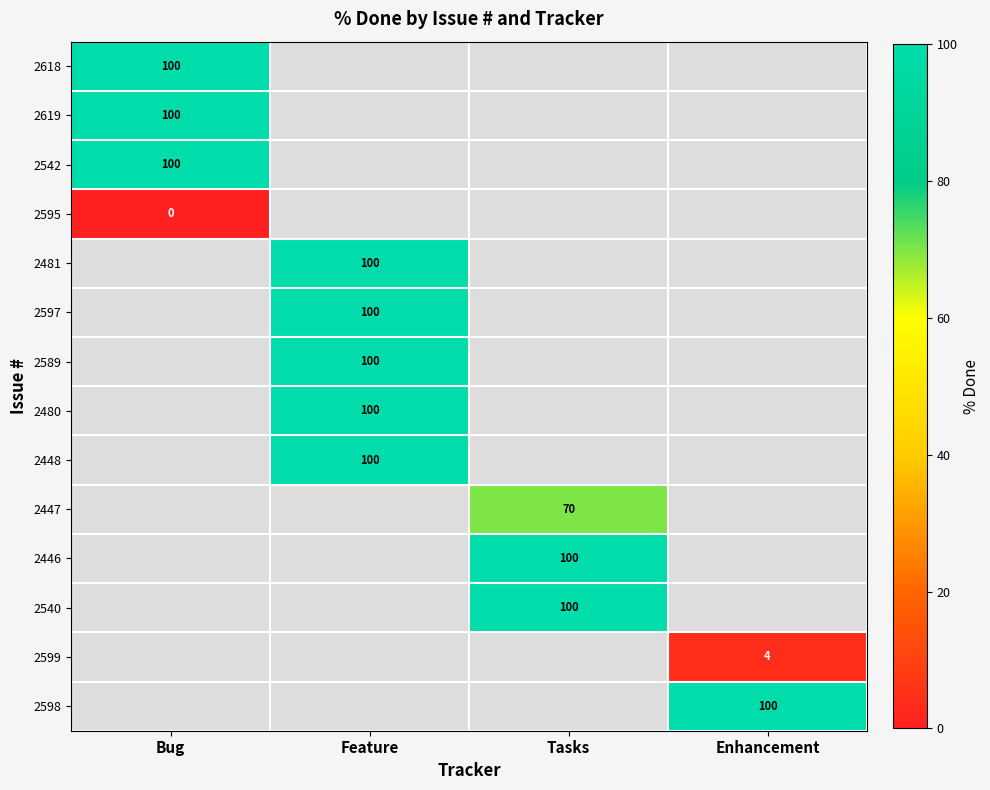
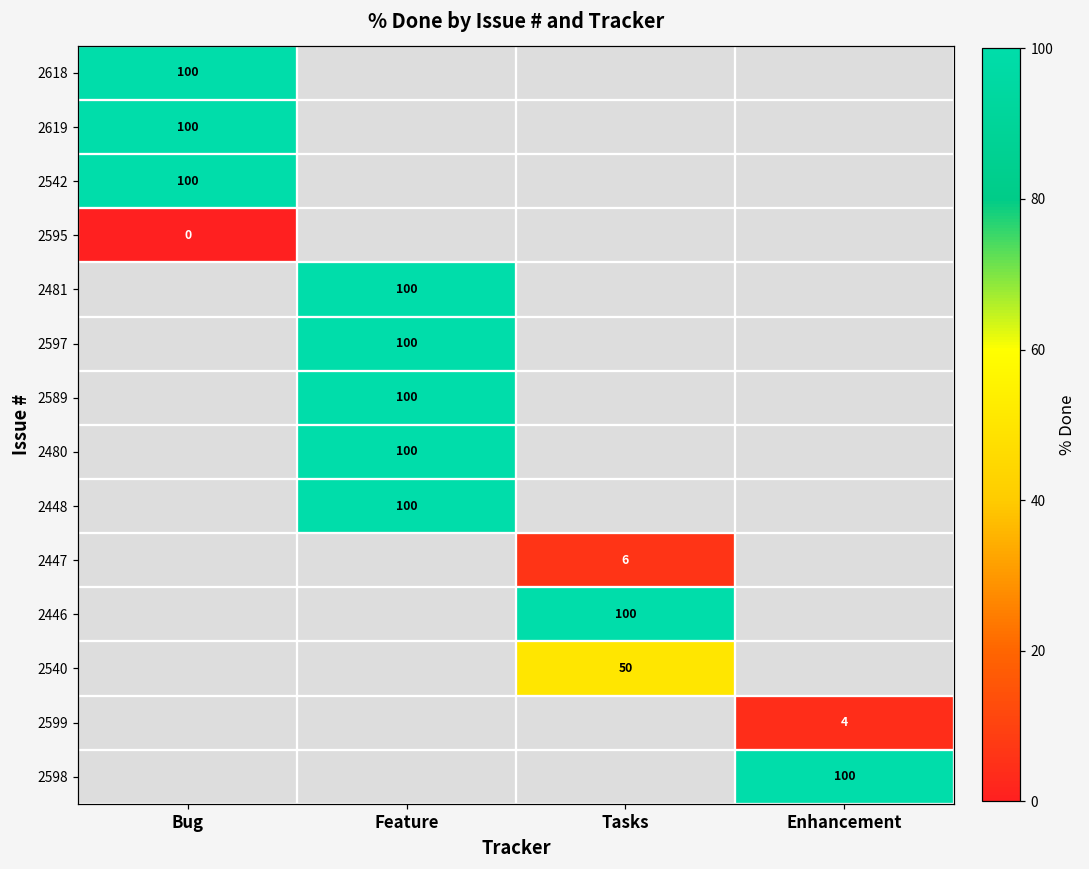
  {
    "2618": {
      "Bug": 100
    },
    "2619": {
      "Bug": 100
    },
    "2542": {
      "Bug": 100
    },
    "2595": {
      "Bug": 0
    },
    "2481": {
      "Feature": 100
    },
    "2597": {
      "Feature": 100
    },
    "2589": {
      "Feature": 100
    },
    "2480": {
      "Feature": 100
    },
    "2448": {
      "Feature": 100
    },
    "2447": {
-     "Tasks": 70
+     "Tasks": 6
    },
    "2446": {
      "Tasks": 100
    },
    "2540": {
-     "Tasks": 100
+     "Tasks": 50
    },
    "2599": {
      "Enhancement": 4
    },
    "2598": {
      "Enhancement": 100
    }
  }
